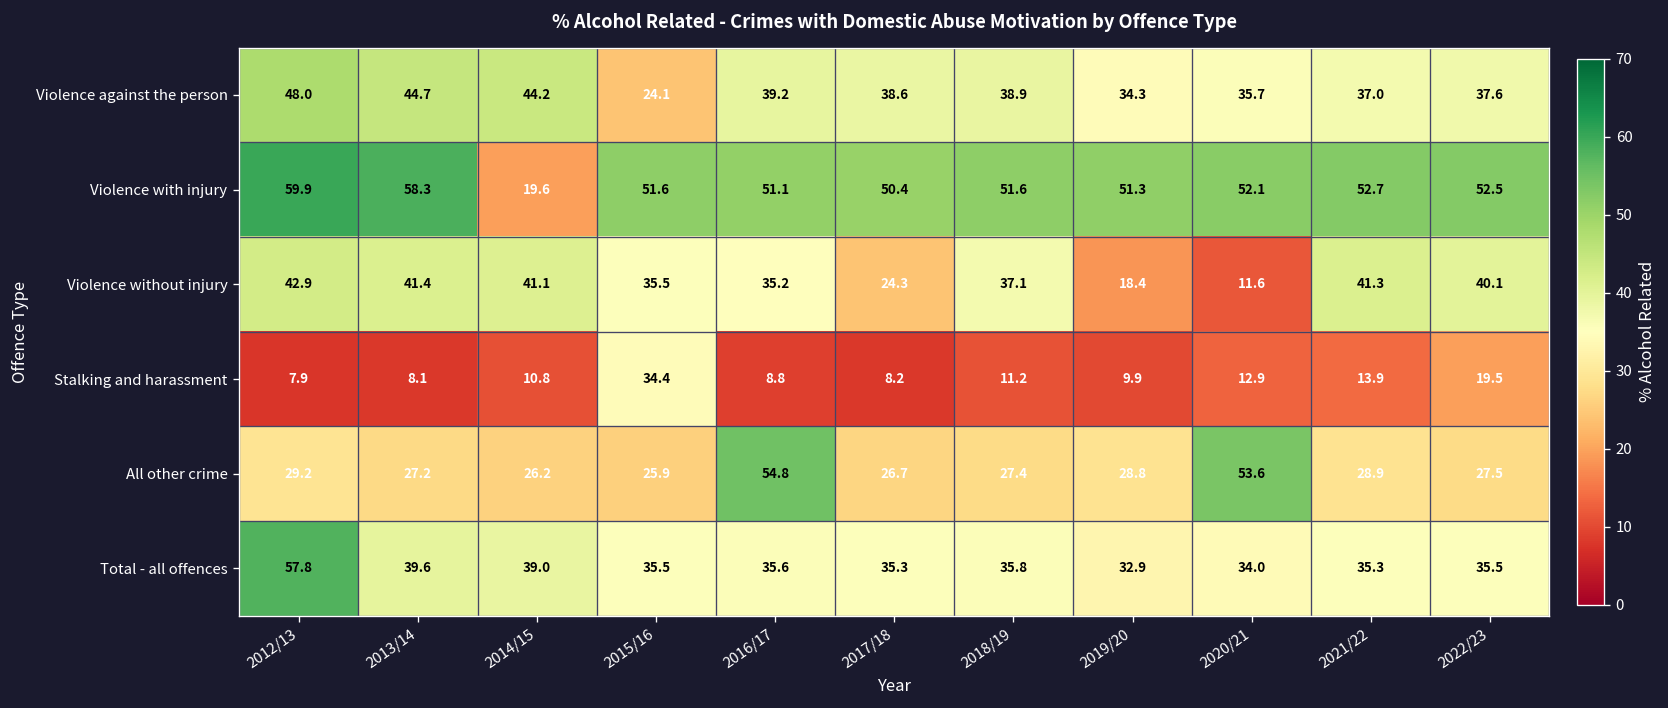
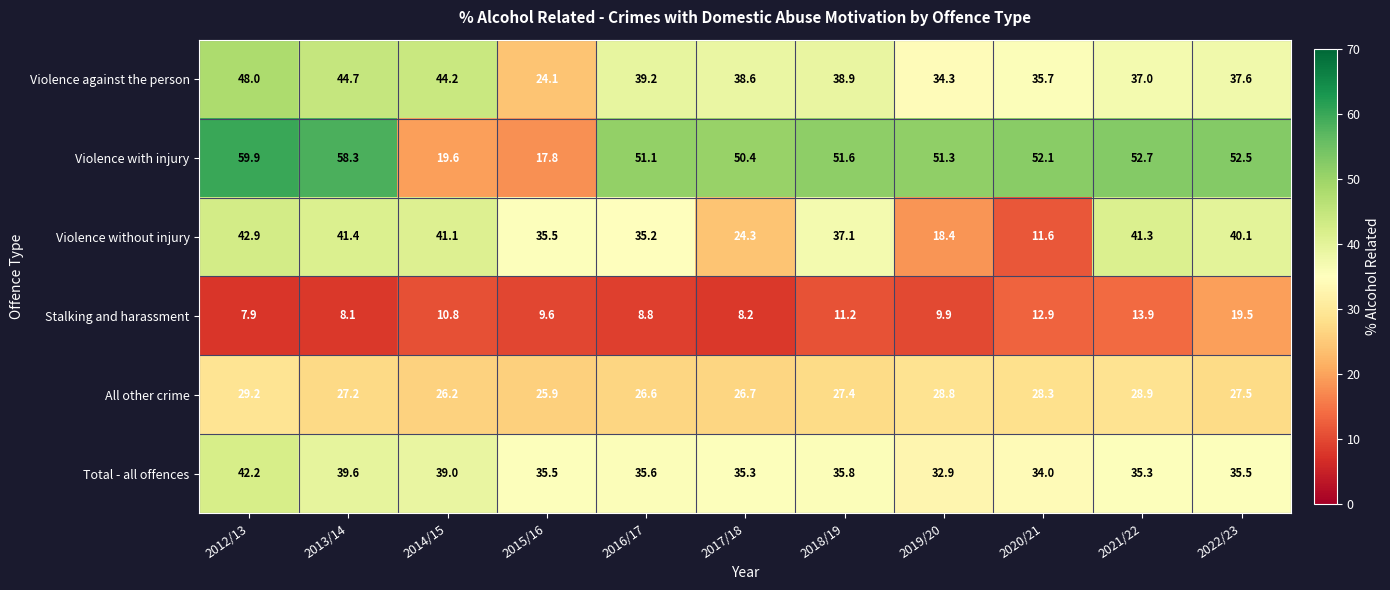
  {
    "Violence against the person": {
      "2012/13": 48.0,
      "2013/14": 44.7,
      "2014/15": 44.2,
      "2015/16": 24.1,
      "2016/17": 39.2,
      "2017/18": 38.6,
      "2018/19": 38.9,
      "2019/20": 34.3,
      "2020/21": 35.7,
      "2021/22": 37.0,
      "2022/23": 37.6
    },
    "Violence with injury": {
      "2012/13": 59.9,
      "2013/14": 58.3,
      "2014/15": 19.6,
-     "2015/16": 51.6,
+     "2015/16": 17.8,
      "2016/17": 51.1,
      "2017/18": 50.4,
      "2018/19": 51.6,
      "2019/20": 51.3,
      "2020/21": 52.1,
      "2021/22": 52.7,
      "2022/23": 52.5
    },
    "Violence without injury": {
      "2012/13": 42.9,
      "2013/14": 41.4,
      "2014/15": 41.1,
      "2015/16": 35.5,
      "2016/17": 35.2,
      "2017/18": 24.3,
      "2018/19": 37.1,
      "2019/20": 18.4,
      "2020/21": 11.6,
      "2021/22": 41.3,
      "2022/23": 40.1
    },
    "Stalking and harassment": {
      "2012/13": 7.9,
      "2013/14": 8.1,
      "2014/15": 10.8,
-     "2015/16": 34.4,
+     "2015/16": 9.6,
      "2016/17": 8.8,
      "2017/18": 8.2,
      "2018/19": 11.2,
      "2019/20": 9.9,
      "2020/21": 12.9,
      "2021/22": 13.9,
      "2022/23": 19.5
    },
    "All other crime": {
      "2012/13": 29.2,
      "2013/14": 27.2,
      "2014/15": 26.2,
      "2015/16": 25.9,
-     "2016/17": 54.8,
+     "2016/17": 26.6,
      "2017/18": 26.7,
      "2018/19": 27.4,
      "2019/20": 28.8,
-     "2020/21": 53.6,
+     "2020/21": 28.3,
      "2021/22": 28.9,
      "2022/23": 27.5
    },
    "Total - all offences": {
-     "2012/13": 57.8,
+     "2012/13": 42.2,
      "2013/14": 39.6,
      "2014/15": 39.0,
      "2015/16": 35.5,
      "2016/17": 35.6,
      "2017/18": 35.3,
      "2018/19": 35.8,
      "2019/20": 32.9,
      "2020/21": 34.0,
      "2021/22": 35.3,
      "2022/23": 35.5
    }
  }
